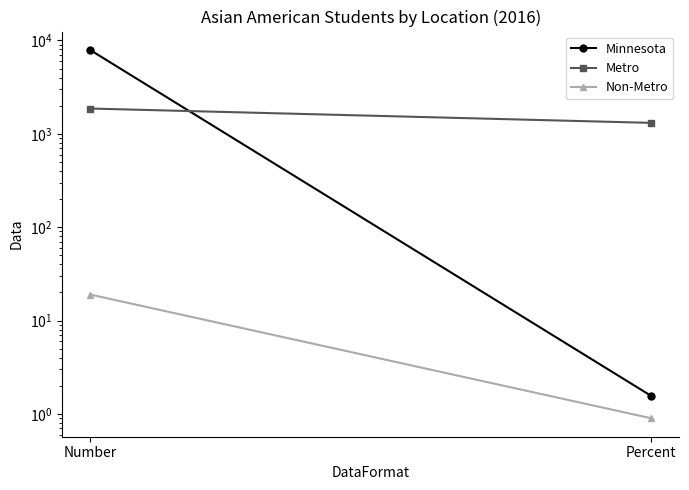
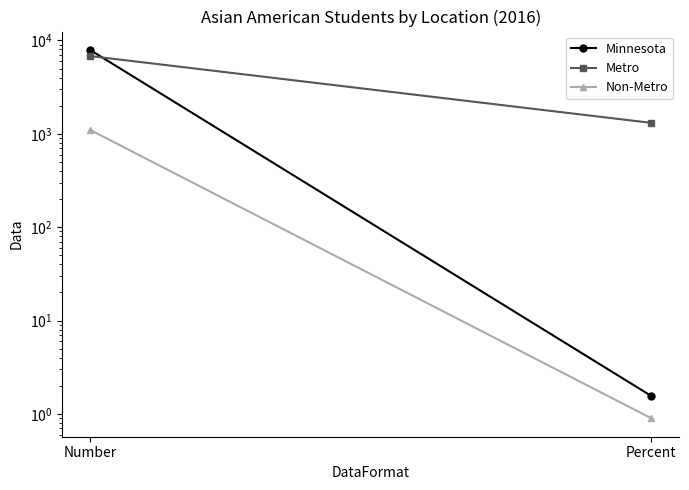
  {
    "Minnesota": {
      "Number": 8000,
      "Percent": 1.6
    },
    "Metro": {
-     "Number": 1900,
+     "Number": 7000,
      "Percent": 1300
    },
    "Non-Metro": {
-     "Number": 19,
+     "Number": 1100,
      "Percent": 0.9
    }
  }
